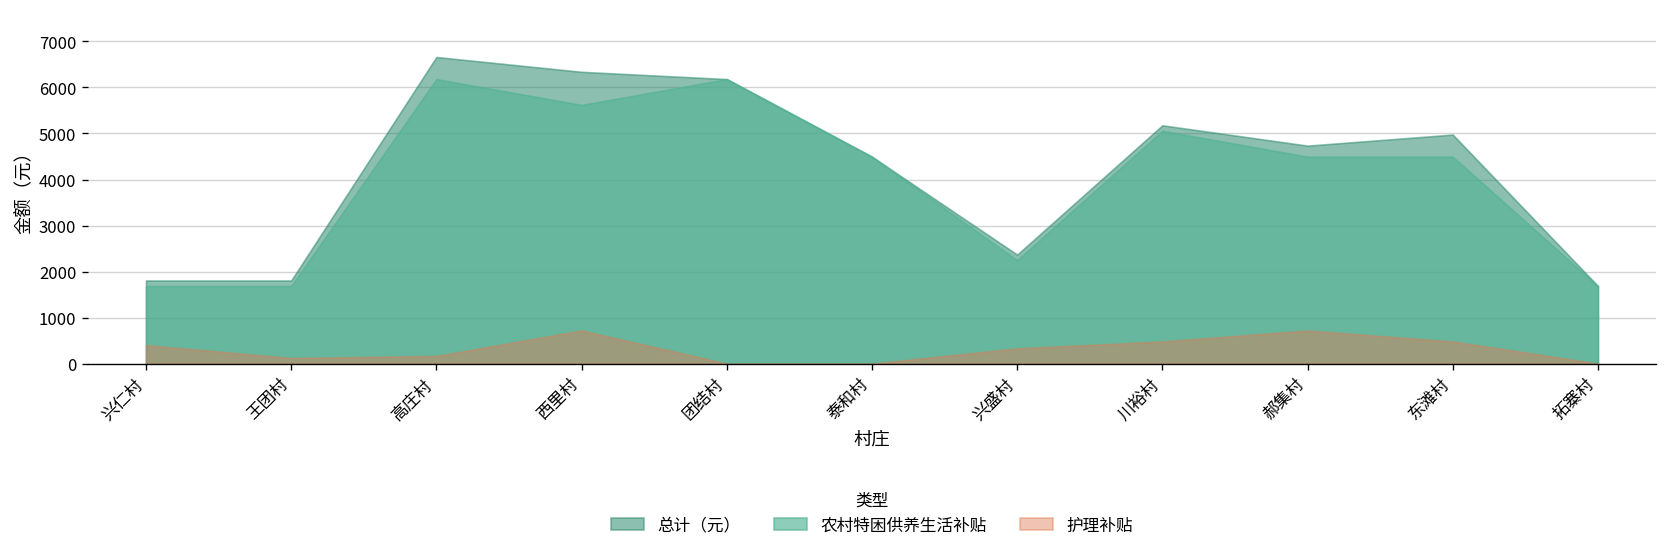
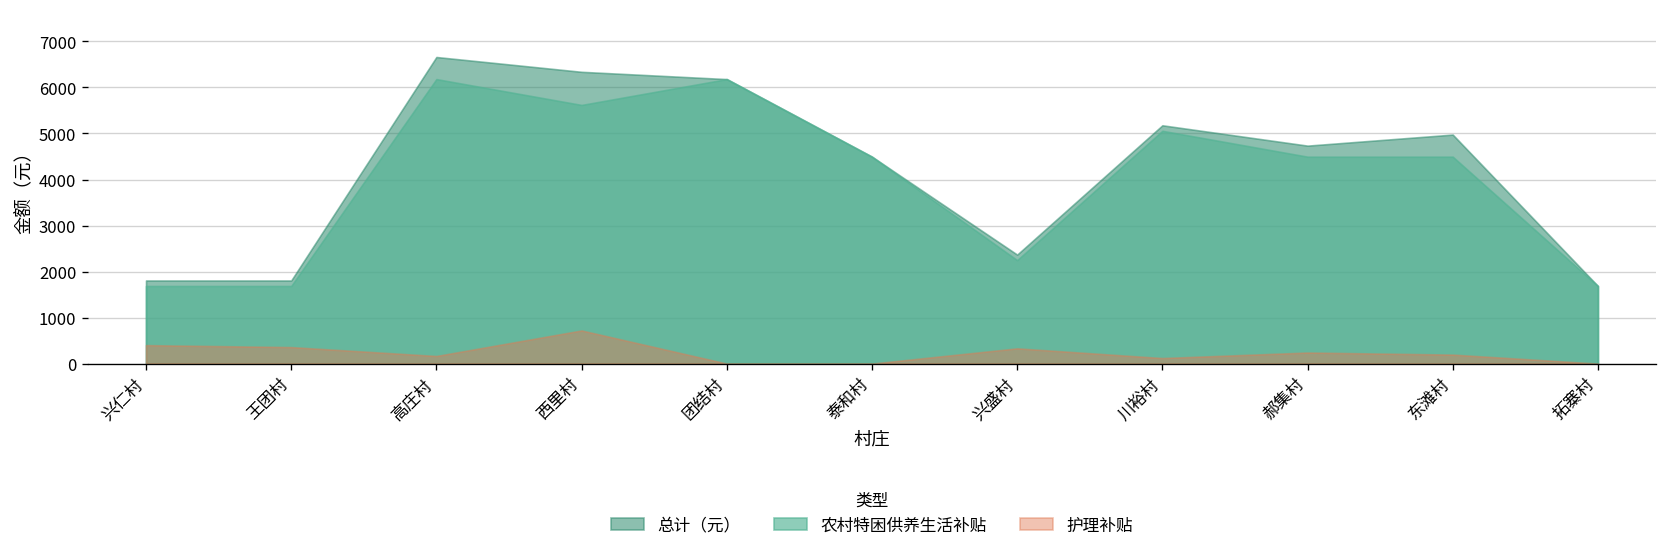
  {
    "护理补贴": {
      "兴仁村": 400,
-     "王团村": 100,
+     "王团村": 400,
      "高庄村": 200,
      "西里村": 700,
      "团结村": 0,
      "泰和村": 0,
      "兴盛村": 300,
-     "川裕村": 500,
-     "郝集村": 700,
-     "东滩村": 500,
+     "川裕村": 100,
+     "郝集村": 200,
+     "东滩村": 200,
      "拓寨村": 0
    }
  }
